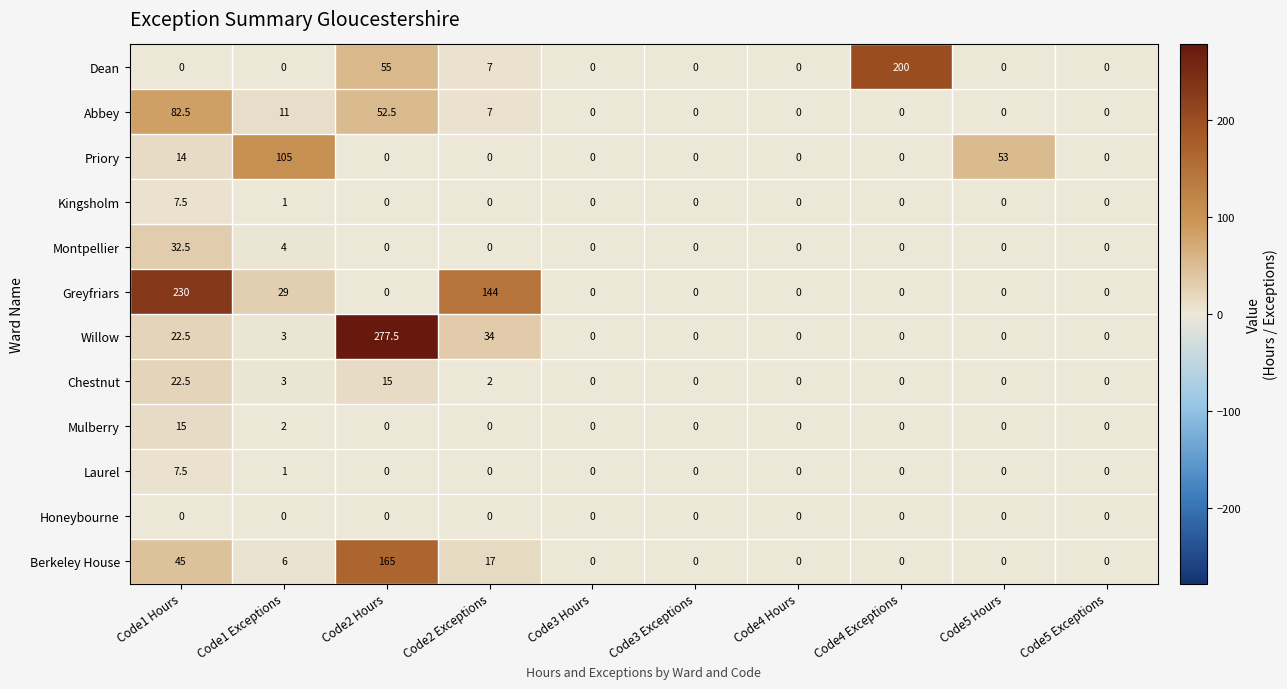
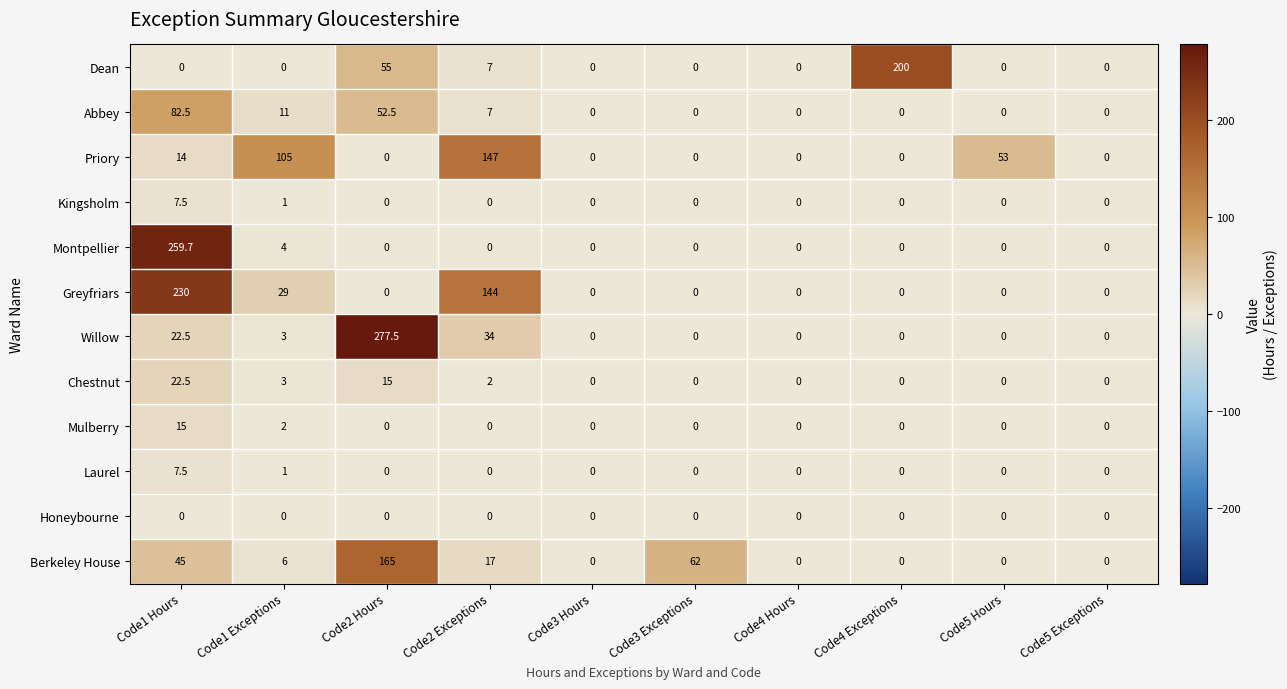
  {
    "Dean": {
      "Code1 Hours": 0,
      "Code1 Exceptions": 0,
      "Code2 Hours": 55,
      "Code2 Exceptions": 7,
      "Code3 Hours": 0,
      "Code3 Exceptions": 0,
      "Code4 Hours": 0,
      "Code4 Exceptions": 200,
      "Code5 Hours": 0,
      "Code5 Exceptions": 0
    },
    "Abbey": {
      "Code1 Hours": 82.5,
      "Code1 Exceptions": 11,
      "Code2 Hours": 52.5,
      "Code2 Exceptions": 7,
      "Code3 Hours": 0,
      "Code3 Exceptions": 0,
      "Code4 Hours": 0,
      "Code4 Exceptions": 0,
      "Code5 Hours": 0,
      "Code5 Exceptions": 0
    },
    "Priory": {
      "Code1 Hours": 14,
      "Code1 Exceptions": 105,
      "Code2 Hours": 0,
-     "Code2 Exceptions": 0,
+     "Code2 Exceptions": 147,
      "Code3 Hours": 0,
      "Code3 Exceptions": 0,
      "Code4 Hours": 0,
      "Code4 Exceptions": 0,
      "Code5 Hours": 53,
      "Code5 Exceptions": 0
    },
    "Kingsholm": {
      "Code1 Hours": 7.5,
      "Code1 Exceptions": 1,
      "Code2 Hours": 0,
      "Code2 Exceptions": 0,
      "Code3 Hours": 0,
      "Code3 Exceptions": 0,
      "Code4 Hours": 0,
      "Code4 Exceptions": 0,
      "Code5 Hours": 0,
      "Code5 Exceptions": 0
    },
    "Montpellier": {
-     "Code1 Hours": 32.5,
+     "Code1 Hours": 259.7,
      "Code1 Exceptions": 4,
      "Code2 Hours": 0,
      "Code2 Exceptions": 0,
      "Code3 Hours": 0,
      "Code3 Exceptions": 0,
      "Code4 Hours": 0,
      "Code4 Exceptions": 0,
      "Code5 Hours": 0,
      "Code5 Exceptions": 0
    },
    "Greyfriars": {
      "Code1 Hours": 230,
      "Code1 Exceptions": 29,
      "Code2 Hours": 0,
      "Code2 Exceptions": 144,
      "Code3 Hours": 0,
      "Code3 Exceptions": 0,
      "Code4 Hours": 0,
      "Code4 Exceptions": 0,
      "Code5 Hours": 0,
      "Code5 Exceptions": 0
    },
    "Willow": {
      "Code1 Hours": 22.5,
      "Code1 Exceptions": 3,
      "Code2 Hours": 277.5,
      "Code2 Exceptions": 34,
      "Code3 Hours": 0,
      "Code3 Exceptions": 0,
      "Code4 Hours": 0,
      "Code4 Exceptions": 0,
      "Code5 Hours": 0,
      "Code5 Exceptions": 0
    },
    "Chestnut": {
      "Code1 Hours": 22.5,
      "Code1 Exceptions": 3,
      "Code2 Hours": 15,
      "Code2 Exceptions": 2,
      "Code3 Hours": 0,
      "Code3 Exceptions": 0,
      "Code4 Hours": 0,
      "Code4 Exceptions": 0,
      "Code5 Hours": 0,
      "Code5 Exceptions": 0
    },
    "Mulberry": {
      "Code1 Hours": 15,
      "Code1 Exceptions": 2,
      "Code2 Hours": 0,
      "Code2 Exceptions": 0,
      "Code3 Hours": 0,
      "Code3 Exceptions": 0,
      "Code4 Hours": 0,
      "Code4 Exceptions": 0,
      "Code5 Hours": 0,
      "Code5 Exceptions": 0
    },
    "Laurel": {
      "Code1 Hours": 7.5,
      "Code1 Exceptions": 1,
      "Code2 Hours": 0,
      "Code2 Exceptions": 0,
      "Code3 Hours": 0,
      "Code3 Exceptions": 0,
      "Code4 Hours": 0,
      "Code4 Exceptions": 0,
      "Code5 Hours": 0,
      "Code5 Exceptions": 0
    },
    "Honeybourne": {
      "Code1 Hours": 0,
      "Code1 Exceptions": 0,
      "Code2 Hours": 0,
      "Code2 Exceptions": 0,
      "Code3 Hours": 0,
      "Code3 Exceptions": 0,
      "Code4 Hours": 0,
      "Code4 Exceptions": 0,
      "Code5 Hours": 0,
      "Code5 Exceptions": 0
    },
    "Berkeley House": {
      "Code1 Hours": 45,
      "Code1 Exceptions": 6,
      "Code2 Hours": 165,
      "Code2 Exceptions": 17,
      "Code3 Hours": 0,
-     "Code3 Exceptions": 0,
+     "Code3 Exceptions": 62,
      "Code4 Hours": 0,
      "Code4 Exceptions": 0,
      "Code5 Hours": 0,
      "Code5 Exceptions": 0
    }
  }
